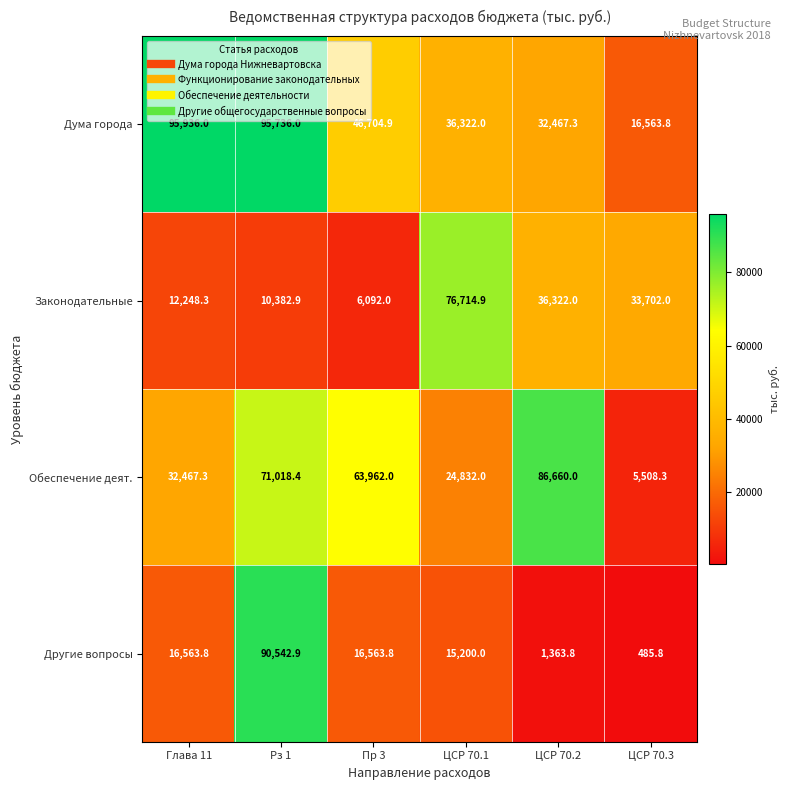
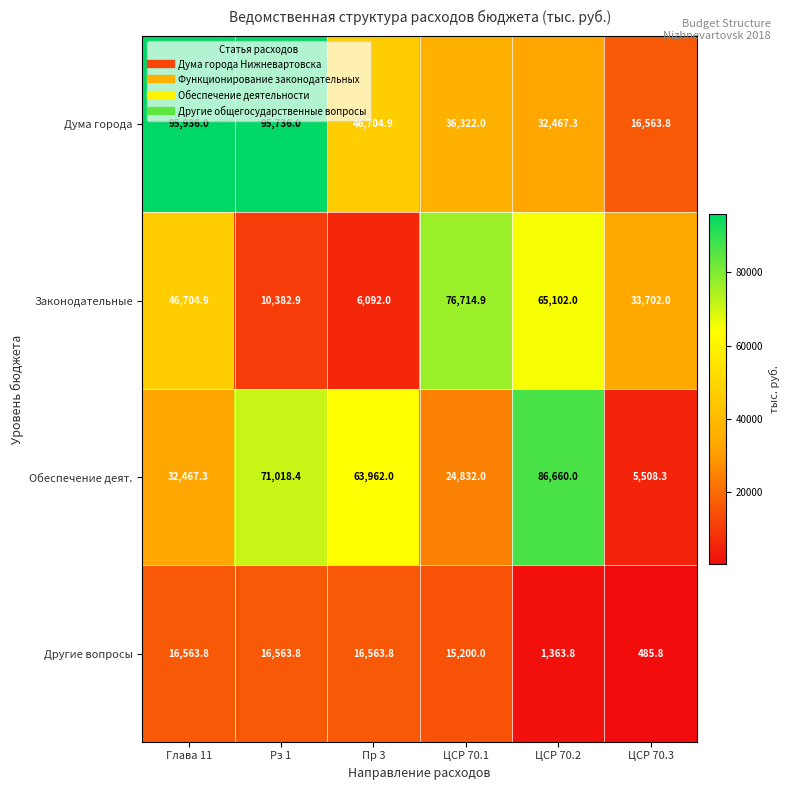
  {
    "Дума города": {
      "ЦСР 70.1": "36,322.0",
      "ЦСР 70.2": "32,467.3",
      "ЦСР 70.3": "16,563.8"
    },
    "Законодательные": {
-     "Глава 11": "12,248.3",
+     "Глава 11": "46,704.9",
      "Рз 1": "10,382.9",
      "Пр 3": "6,092.0",
      "ЦСР 70.1": "76,714.9",
-     "ЦСР 70.2": "36,322.0",
+     "ЦСР 70.2": "65,102.0",
      "ЦСР 70.3": "33,702.0"
    },
    "Обеспечение деят.": {
      "Глава 11": "32,467.3",
      "Рз 1": "71,018.4",
      "Пр 3": "63,962.0",
      "ЦСР 70.1": "24,832.0",
      "ЦСР 70.2": "86,660.0",
      "ЦСР 70.3": "5,508.3"
    },
    "Другие вопросы": {
      "Глава 11": "16,563.8",
-     "Рз 1": "90,542.9",
+     "Рз 1": "16,563.8",
      "Пр 3": "16,563.8",
      "ЦСР 70.1": "15,200.0",
      "ЦСР 70.2": "1,363.8",
      "ЦСР 70.3": "485.8"
    }
  }
